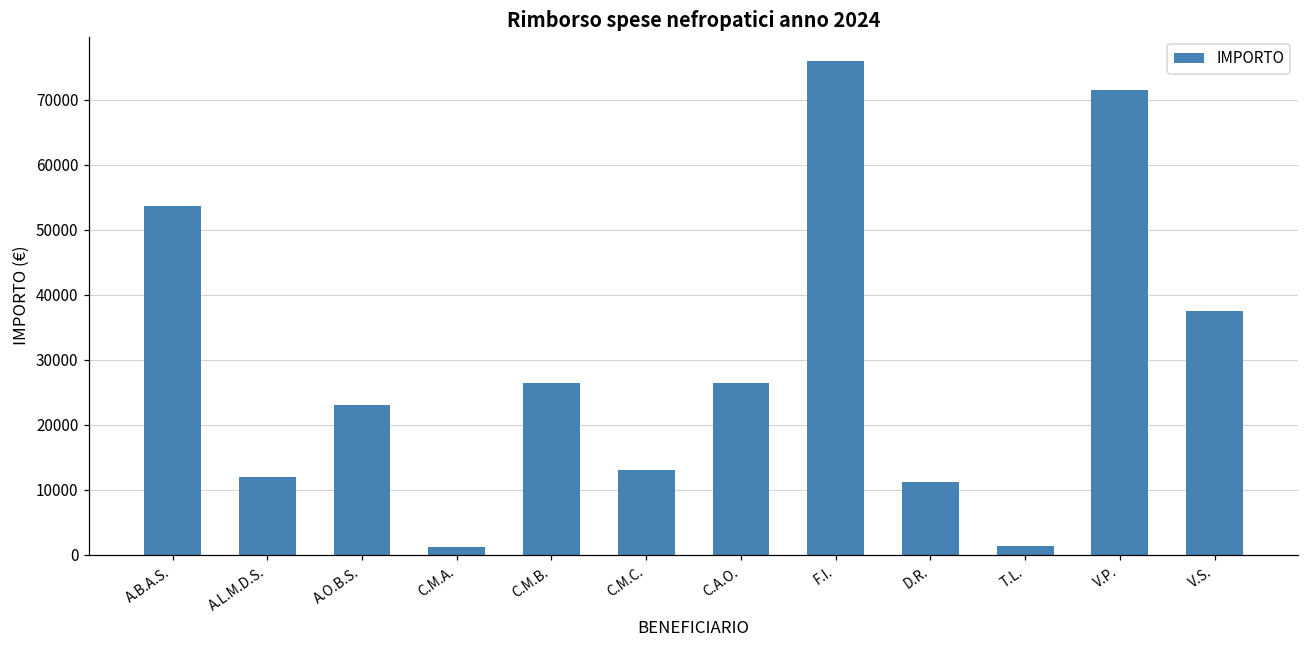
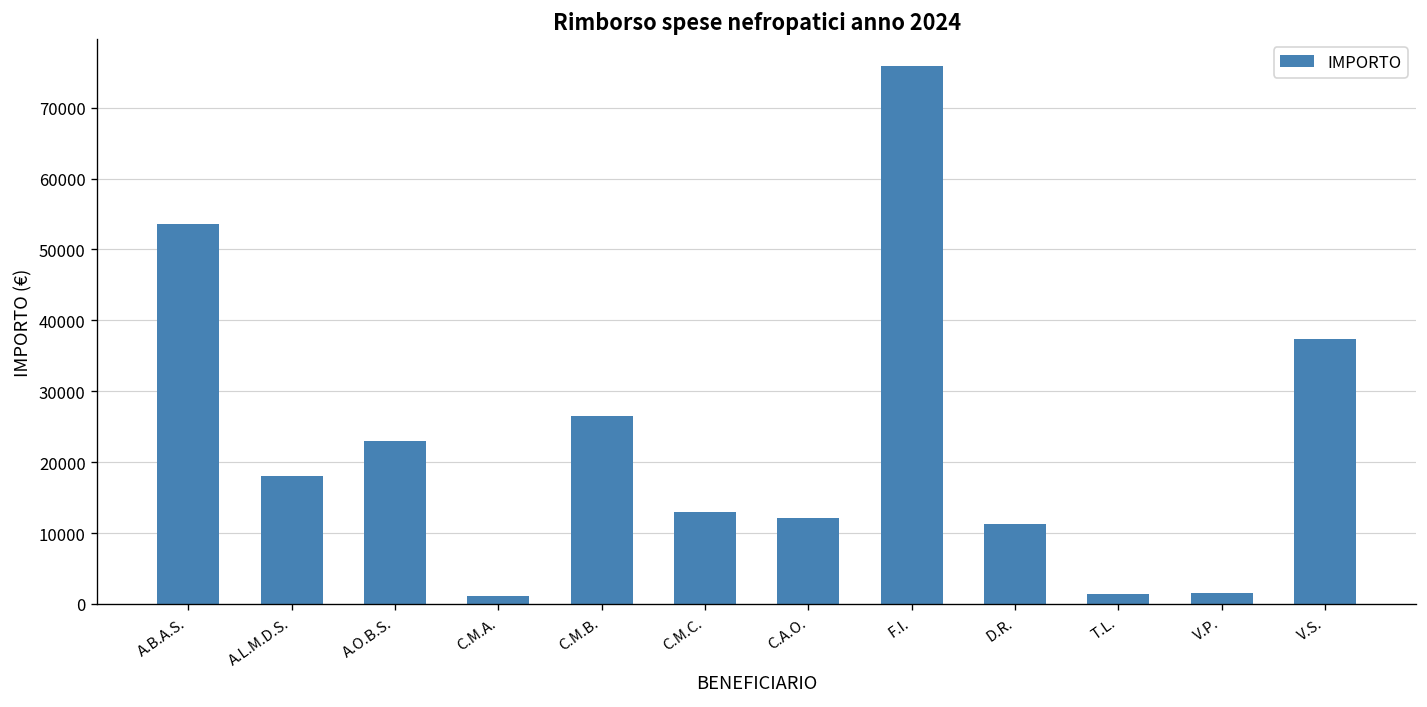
  {
    "A.B.A.S.": 54000,
-   "A.L.M.D.S.": 12000,
+   "A.L.M.D.S.": 18000,
    "A.O.B.S.": 23000,
    "C.M.A.": 1000,
    "C.M.B.": 26000,
    "C.M.C.": 13000,
-   "C.A.O.": 26000,
+   "C.A.O.": 12000,
    "F.I.": 76000,
    "D.R.": 11000,
    "T.L.": 1000,
-   "V.P.": 71000,
+   "V.P.": 2000,
    "V.S.": 37000
  }
